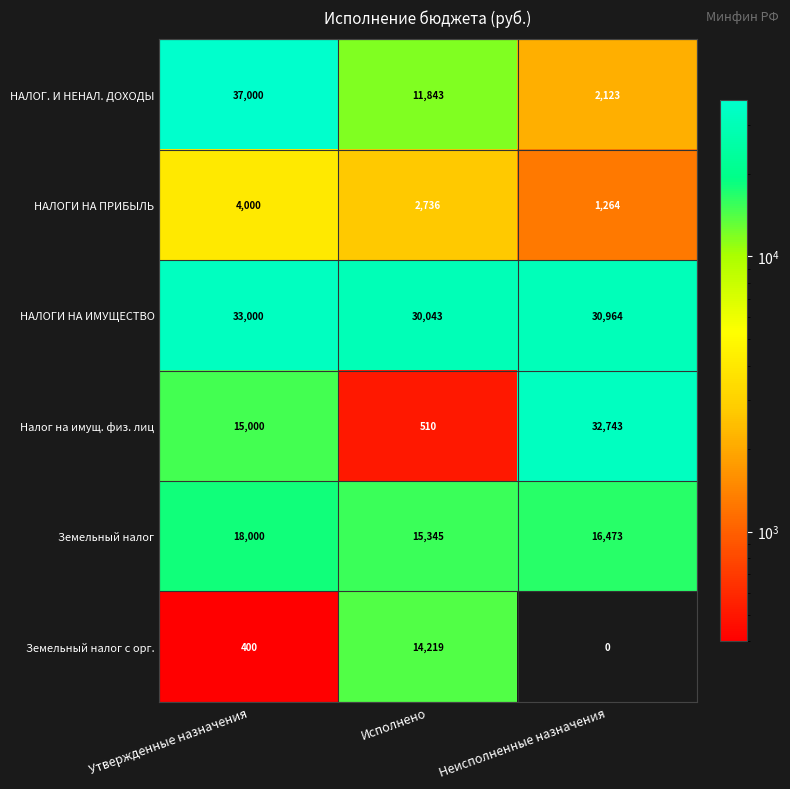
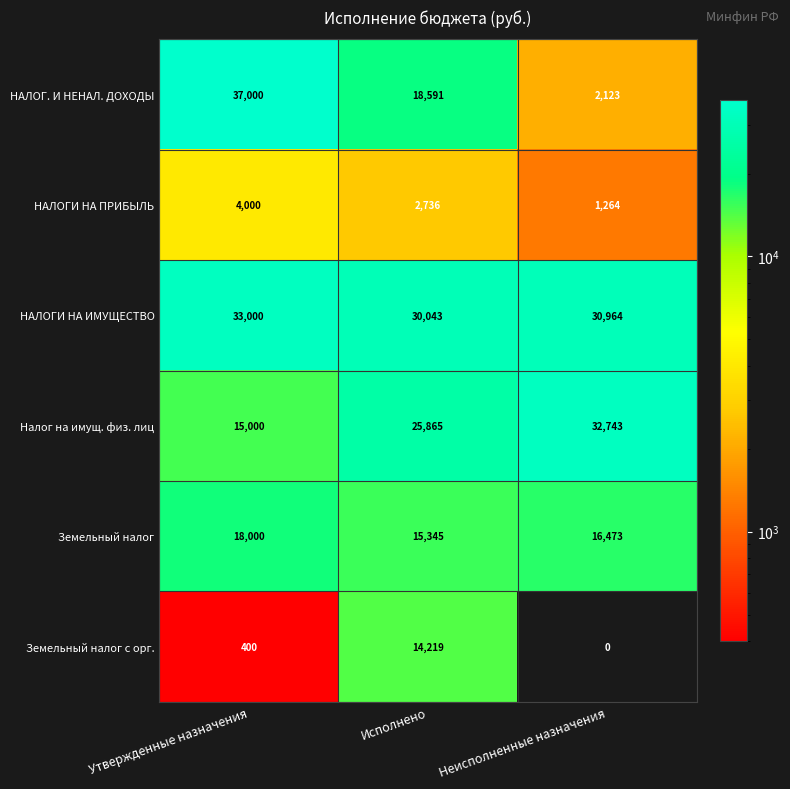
  {
    "НАЛОГ. И НЕНАЛ. ДОХОДЫ": {
      "Утвержденные назначения": "37,000",
-     "Исполнено": "11,843",
+     "Исполнено": "18,591",
      "Неисполненные назначения": "2,123"
    },
    "НАЛОГИ НА ПРИБЫЛЬ": {
      "Утвержденные назначения": "4,000",
      "Исполнено": "2,736",
      "Неисполненные назначения": "1,264"
    },
    "НАЛОГИ НА ИМУЩЕСТВО": {
      "Утвержденные назначения": "33,000",
      "Исполнено": "30,043",
      "Неисполненные назначения": "30,964"
    },
    "Налог на имущ. физ. лиц": {
      "Утвержденные назначения": "15,000",
-     "Исполнено": "510",
+     "Исполнено": "25,865",
      "Неисполненные назначения": "32,743"
    },
    "Земельный налог": {
      "Утвержденные назначения": "18,000",
      "Исполнено": "15,345",
      "Неисполненные назначения": "16,473"
    },
    "Земельный налог с орг.": {
      "Утвержденные назначения": "400",
      "Исполнено": "14,219",
      "Неисполненные назначения": "0"
    }
  }
